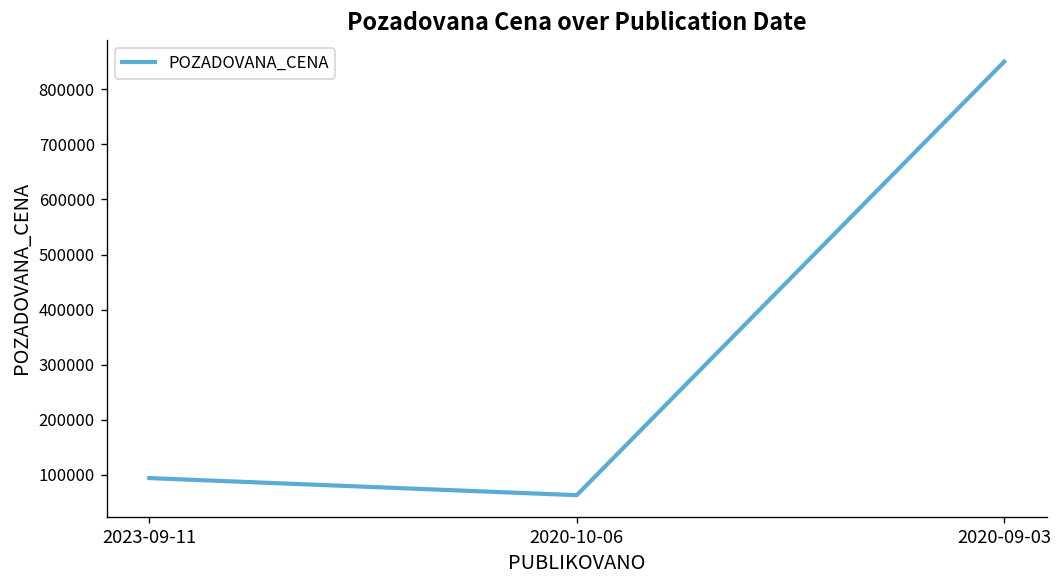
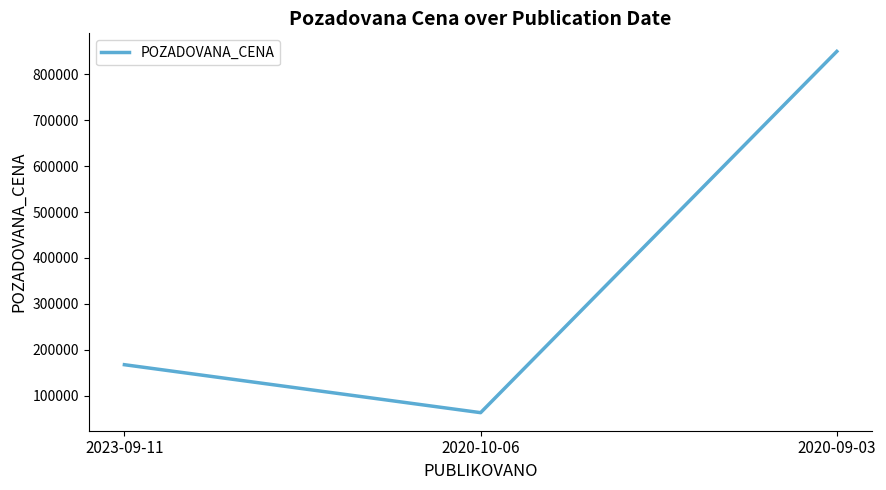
  {
-   "2023-09-11": 90000,
+   "2023-09-11": 170000,
    "2020-10-06": 60000,
    "2020-09-03": 850000
  }
